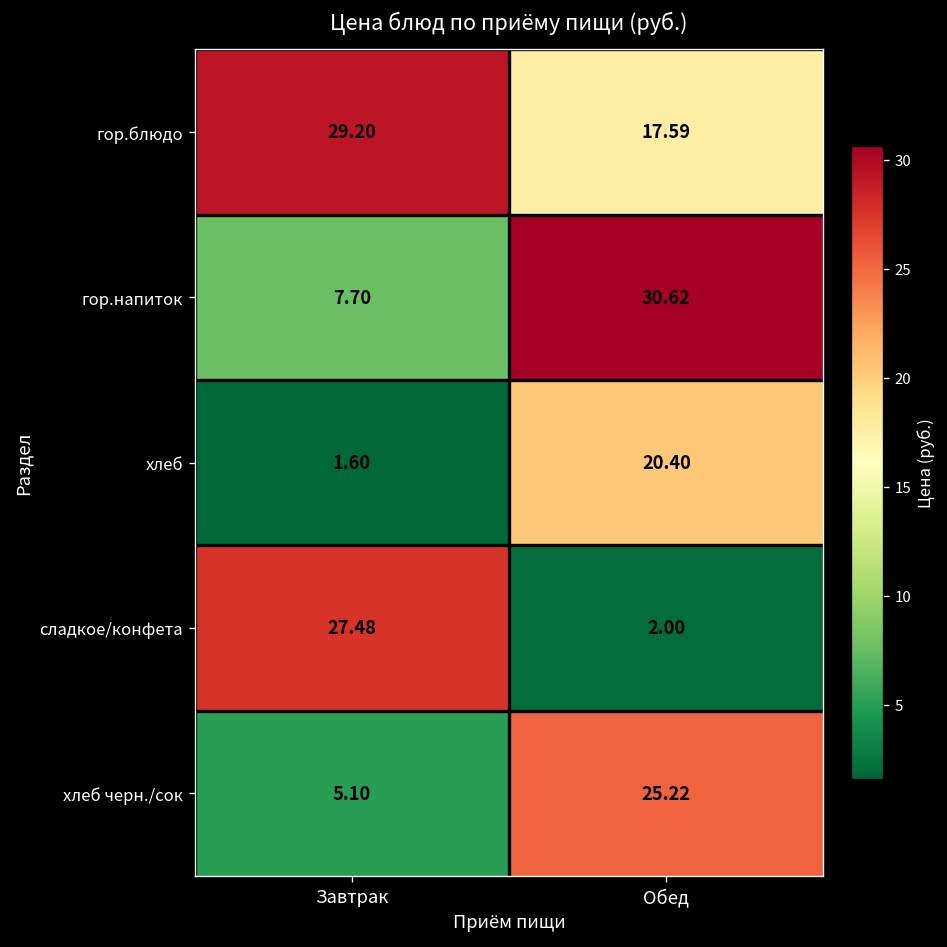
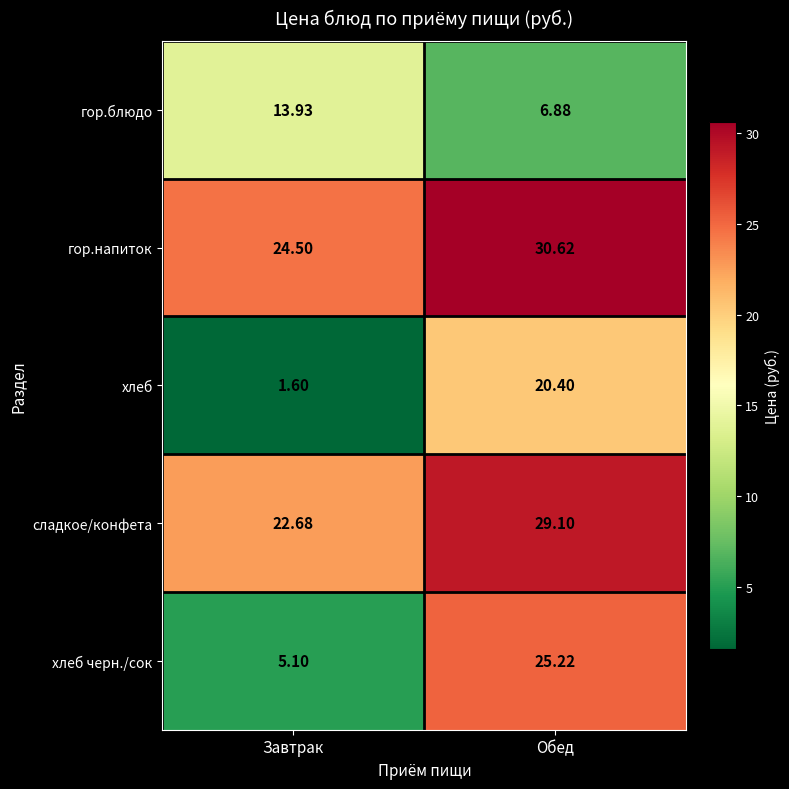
  {
    "гор.блюдо": {
-     "Завтрак": 29.20,
-     "Обед": 17.59
+     "Завтрак": 13.93,
+     "Обед": 6.88
    },
    "гор.напиток": {
-     "Завтрак": 7.70,
+     "Завтрак": 24.50,
      "Обед": 30.62
    },
    "хлеб": {
      "Завтрак": 1.60,
      "Обед": 20.40
    },
    "сладкое/конфета": {
-     "Завтрак": 27.48,
-     "Обед": 2.00
+     "Завтрак": 22.68,
+     "Обед": 29.10
    },
    "хлеб черн./сок": {
      "Завтрак": 5.10,
      "Обед": 25.22
    }
  }
